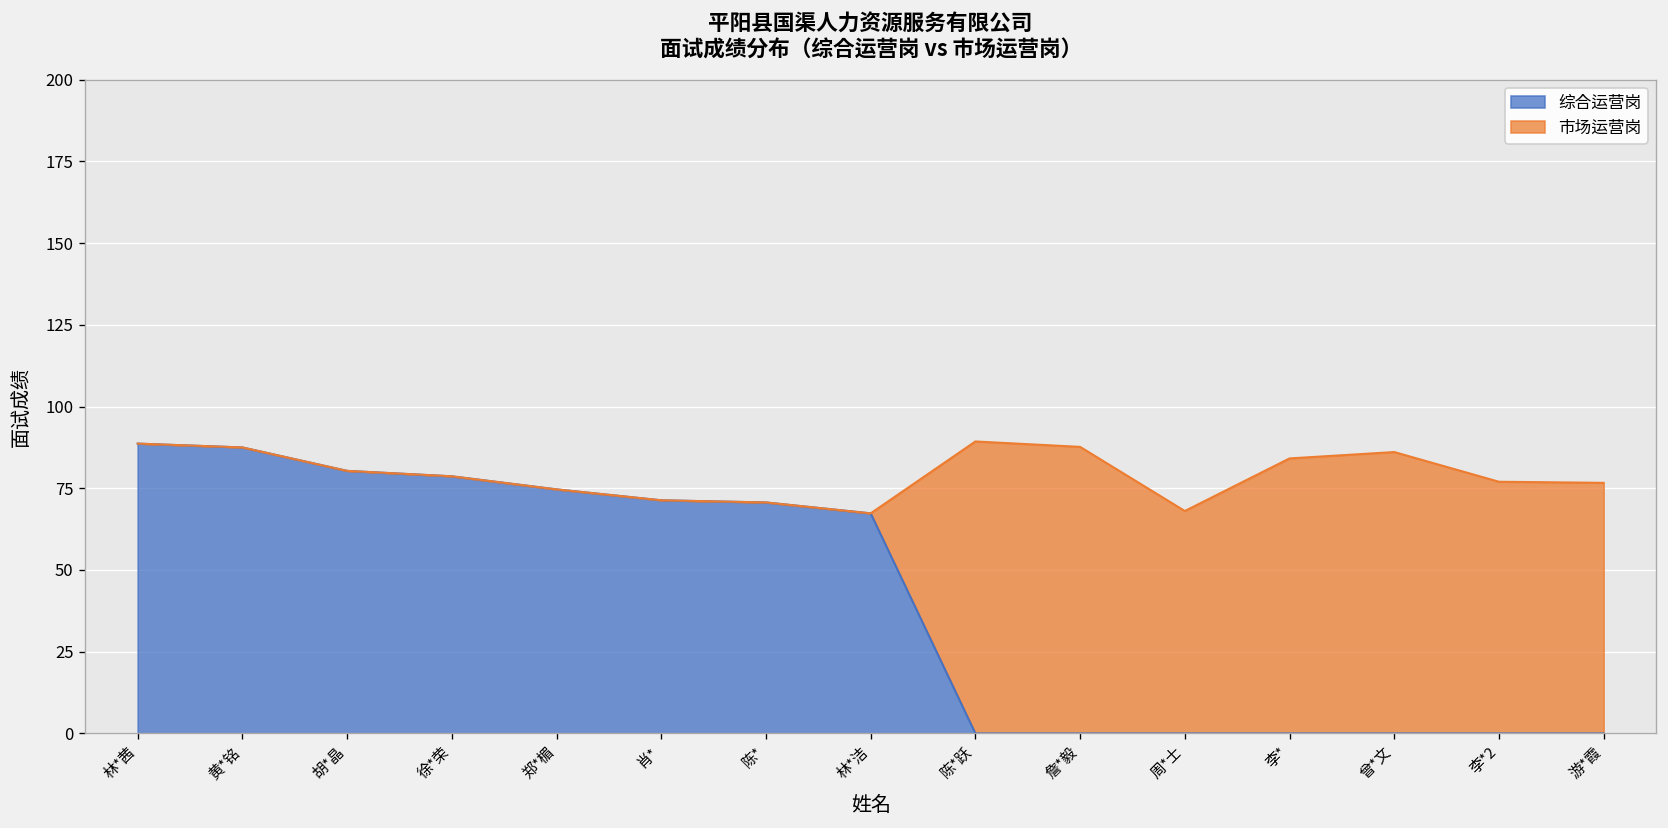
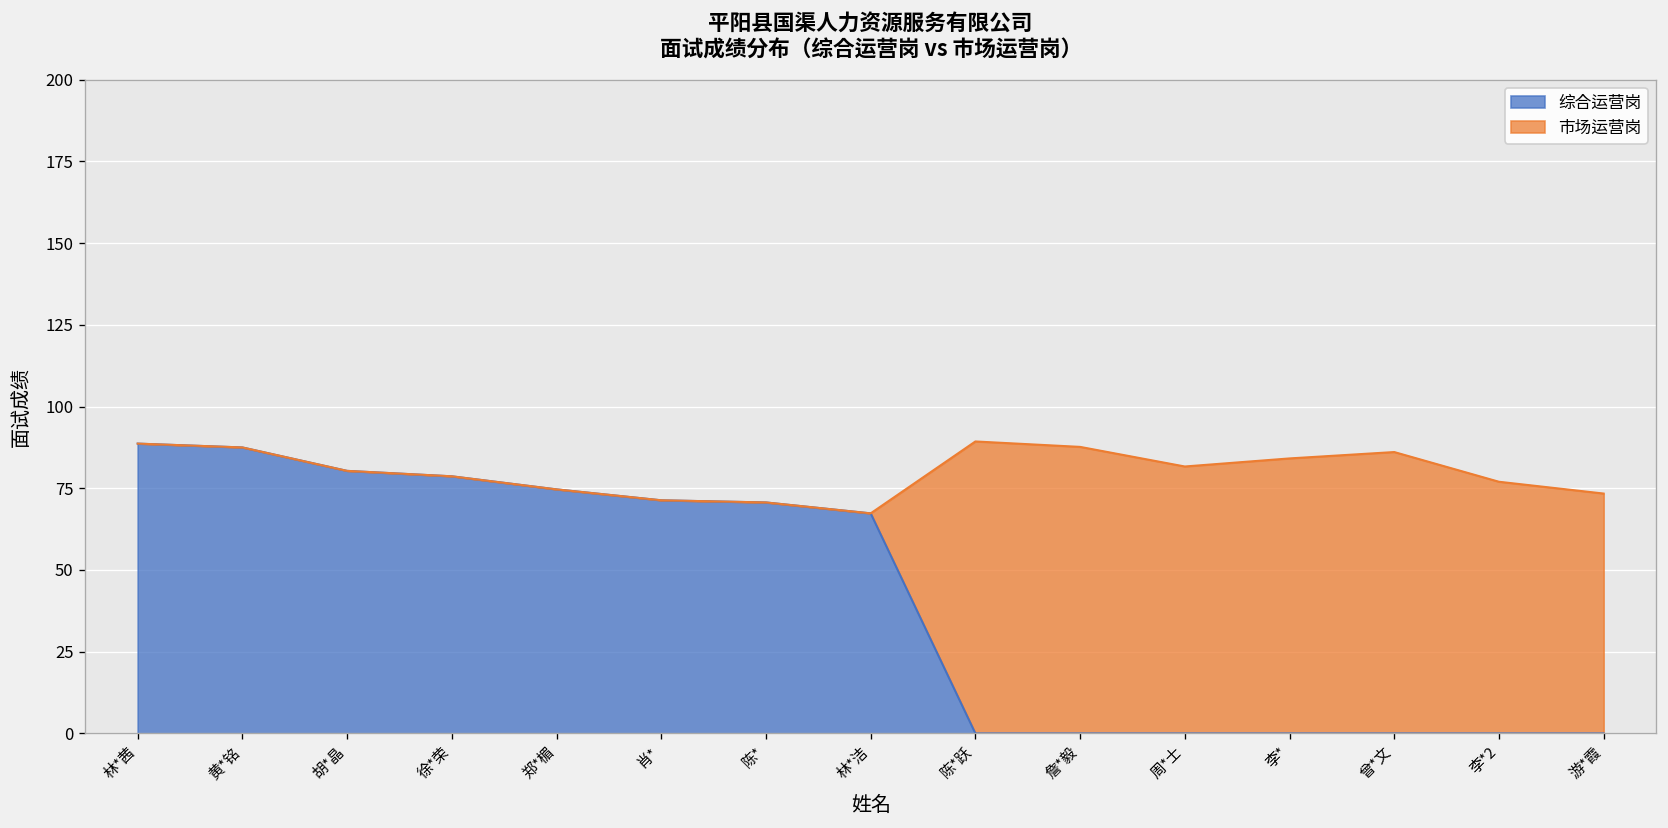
  {
    "综合运营岗": {
      "陈*跃": 0,
      "詹*毅": 0,
      "周*士": 0,
      "李*": 0,
      "曾*文": 0,
      "李*2": 0,
      "游*霞": 0
    },
    "市场运营岗": {
      "陈*跃": 89,
      "詹*毅": 88,
-     "周*士": 68,
+     "周*士": 82,
      "李*": 84,
      "曾*文": 86,
      "李*2": 77,
-     "游*霞": 77
+     "游*霞": 73
    }
  }
